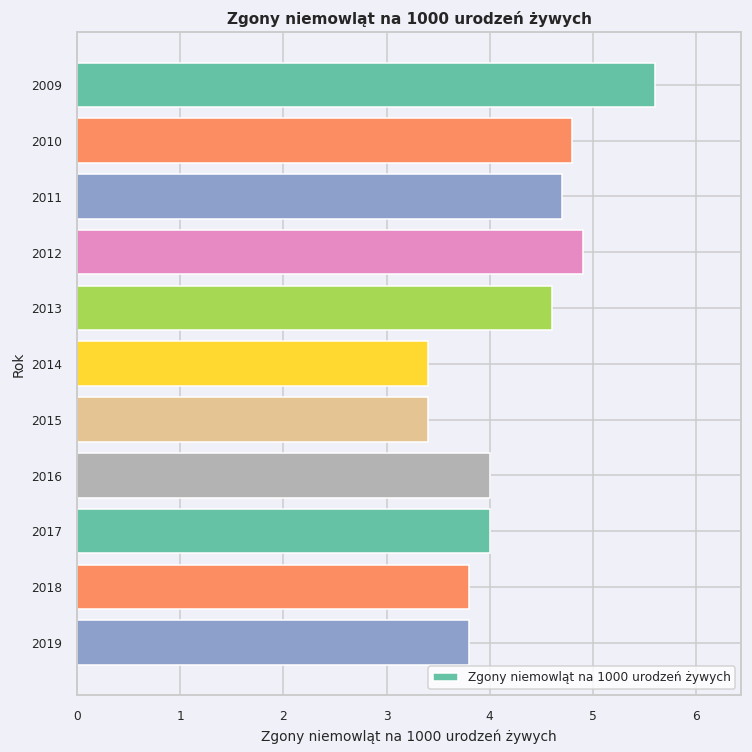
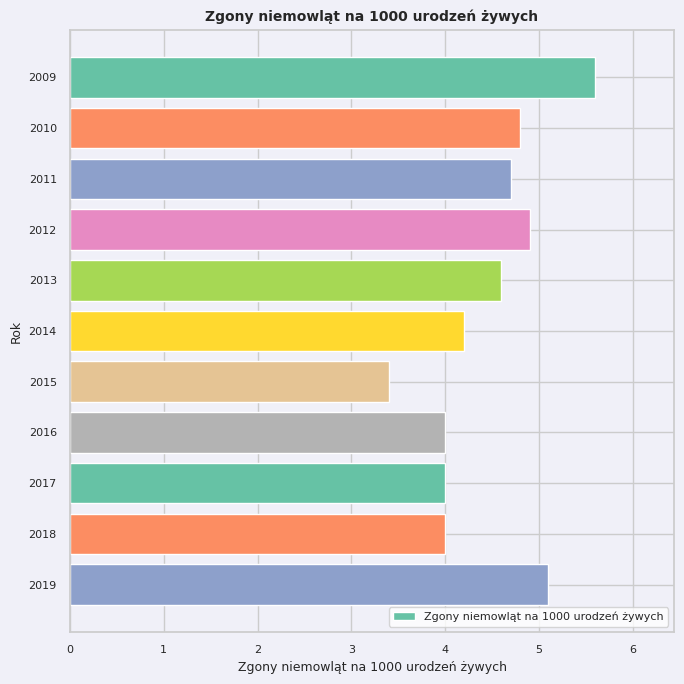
  {
    "2009": 5.6,
    "2010": 4.8,
    "2011": 4.7,
    "2012": 4.9,
    "2013": 4.6,
-   "2014": 3.4,
+   "2014": 4.2,
    "2015": 3.4,
    "2016": 4.0,
    "2017": 4.0,
-   "2018": 3.8,
-   "2019": 3.8
+   "2018": 4.0,
+   "2019": 5.1
  }
